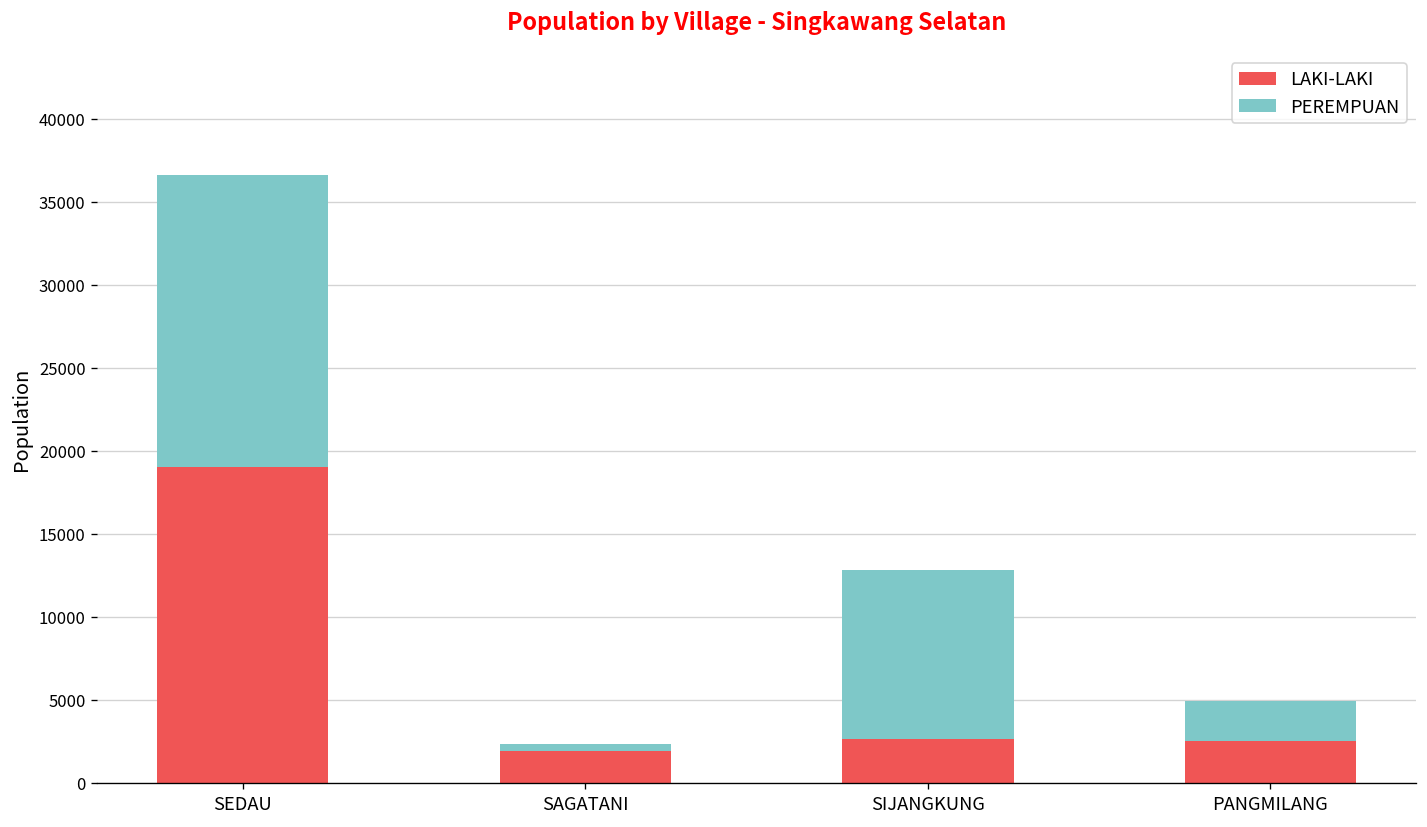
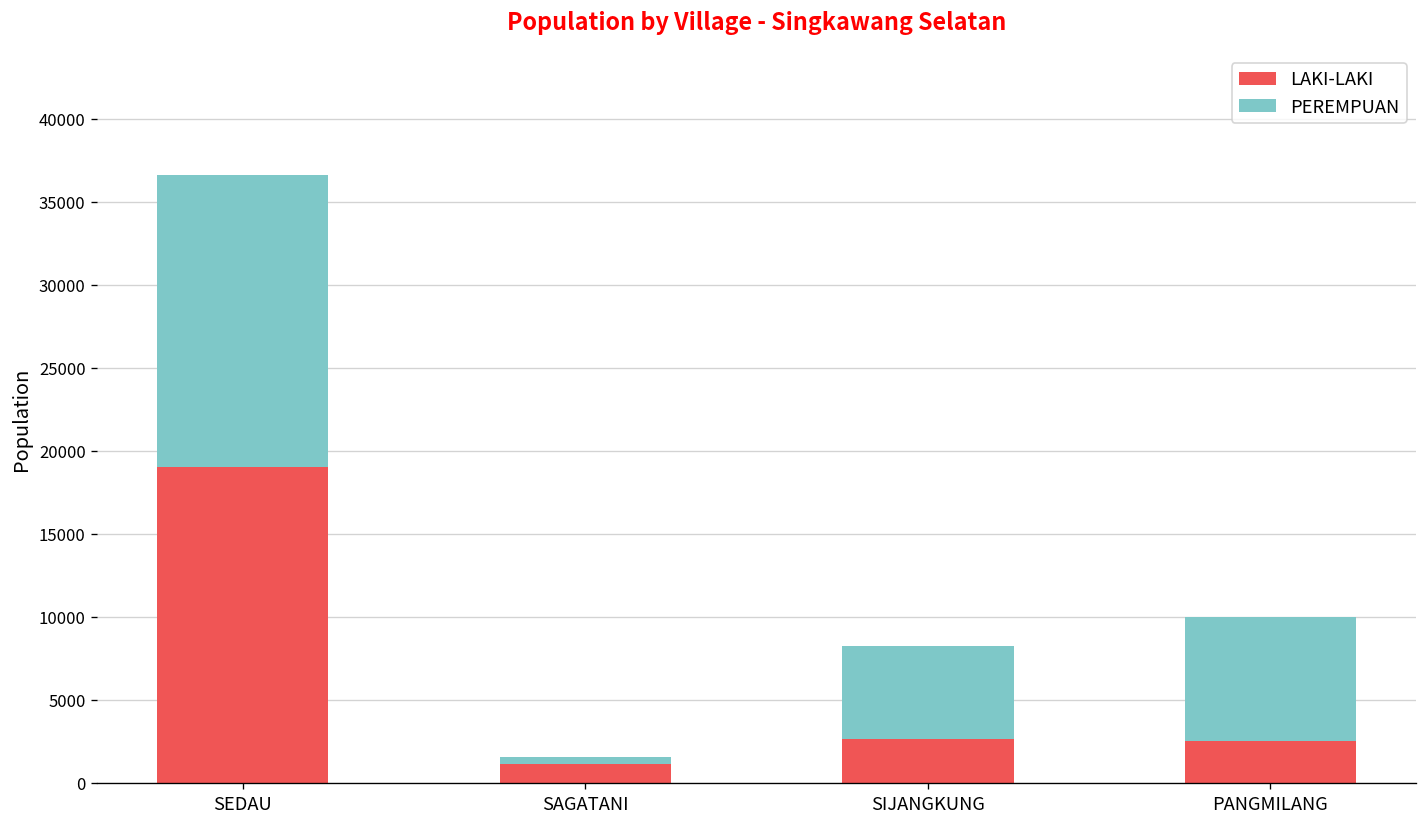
  {
    "LAKI-LAKI": {
      "SEDAU": 19000,
-     "SAGATANI": 1900,
+     "SAGATANI": 1200,
      "SIJANGKUNG": 2600,
      "PANGMILANG": 2500
    },
    "PEREMPUAN": {
      "SEDAU": 17600,
      "SAGATANI": 400,
-     "SIJANGKUNG": 10200,
-     "PANGMILANG": 2400
+     "SIJANGKUNG": 5600,
+     "PANGMILANG": 7500
    }
  }
